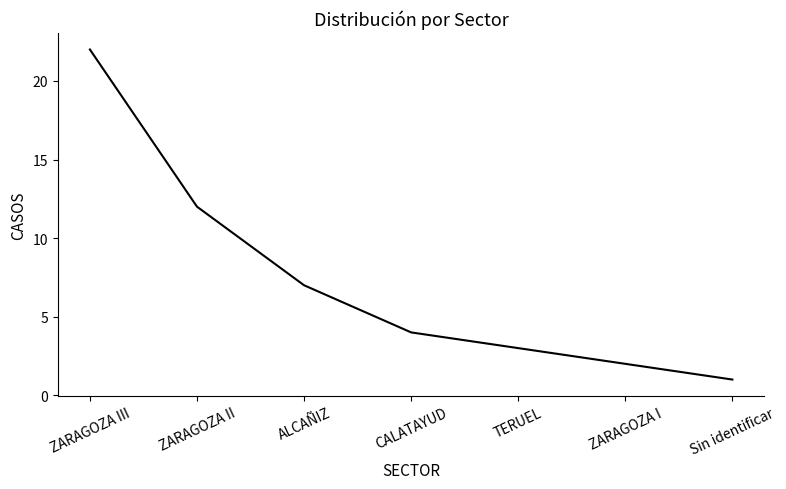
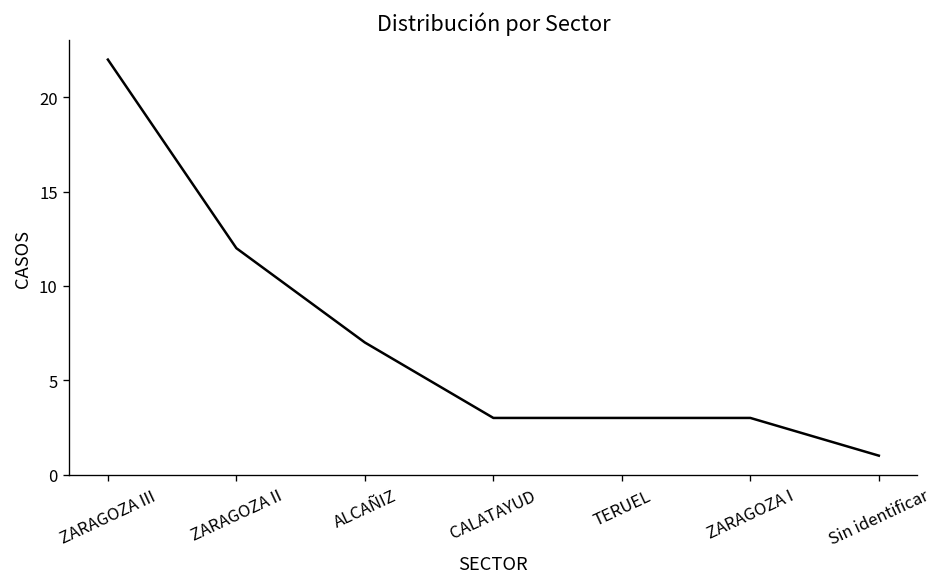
  {
    "ZARAGOZA III": 22,
    "ZARAGOZA II": 12,
    "ALCAÑIZ": 7,
-   "CALATAYUD": 4,
+   "CALATAYUD": 3,
    "TERUEL": 3,
-   "ZARAGOZA I": 2,
+   "ZARAGOZA I": 3,
    "Sin identificar": 1
  }
